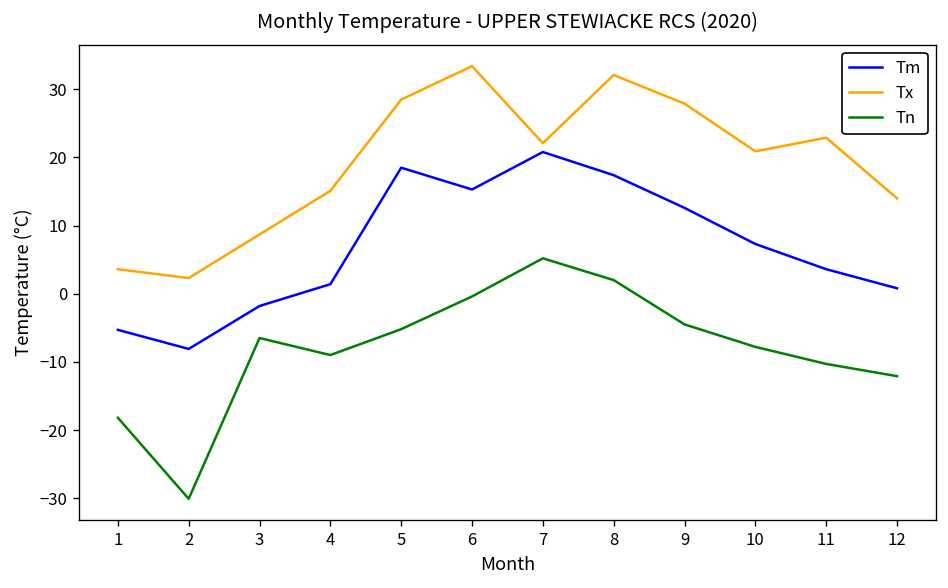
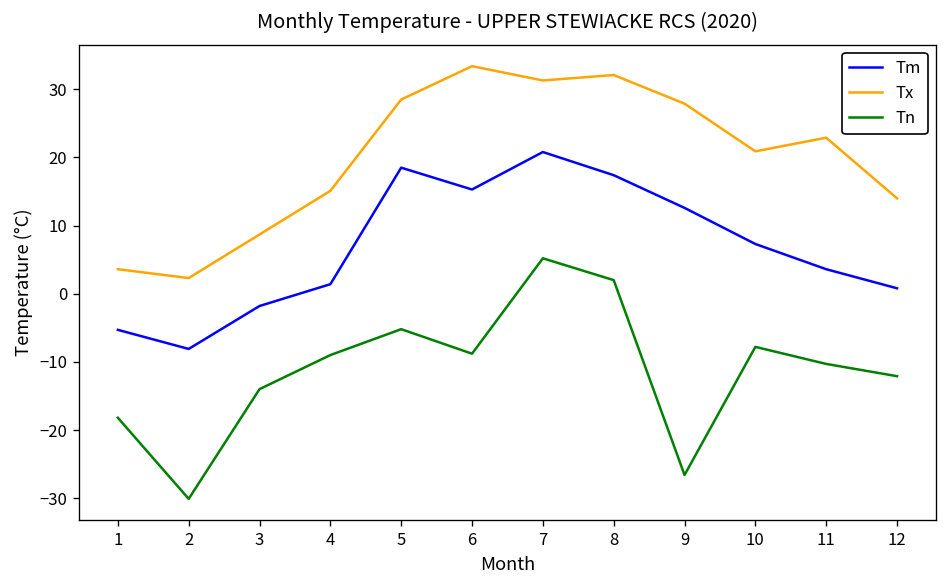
  {
    "Tm": {
      "1": -5,
      "2": -8,
      "3": -2,
      "4": 1,
      "5": 19,
      "6": 15,
      "7": 21,
      "8": 17,
      "9": 13,
      "10": 7,
      "11": 4,
      "12": 1
    },
    "Tx": {
      "1": 4,
      "2": 2,
      "3": 9,
      "4": 15,
      "5": 29,
      "6": 33,
-     "7": 22,
+     "7": 31,
      "8": 32,
      "9": 28,
      "10": 21,
      "11": 23,
      "12": 14
    },
    "Tn": {
      "1": -18,
      "2": -30,
-     "3": -7,
+     "3": -14,
      "4": -9,
      "5": -5,
-     "6": 0,
+     "6": -9,
      "7": 5,
      "8": 2,
-     "9": -5,
+     "9": -27,
      "10": -8,
      "11": -10,
      "12": -12
    }
  }
